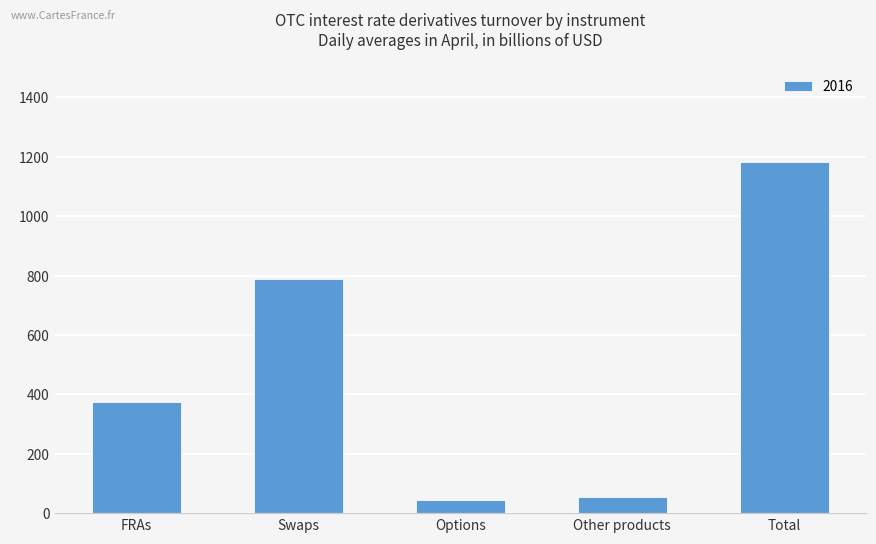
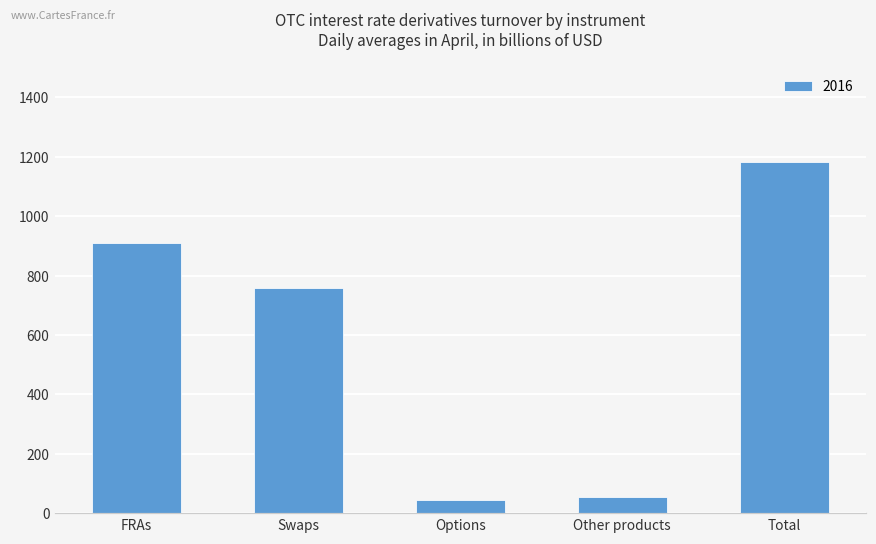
  {
-   "FRAs": 380,
-   "Swaps": 790,
+   "FRAs": 910,
+   "Swaps": 760,
    "Options": 50,
    "Other products": 50,
    "Total": 1180
  }
